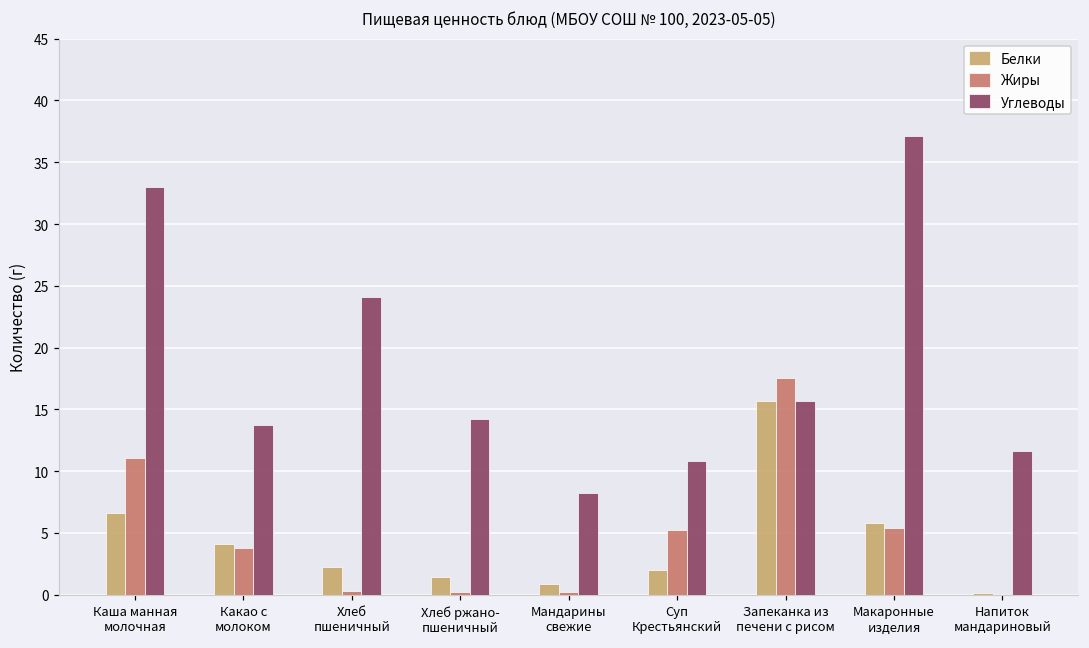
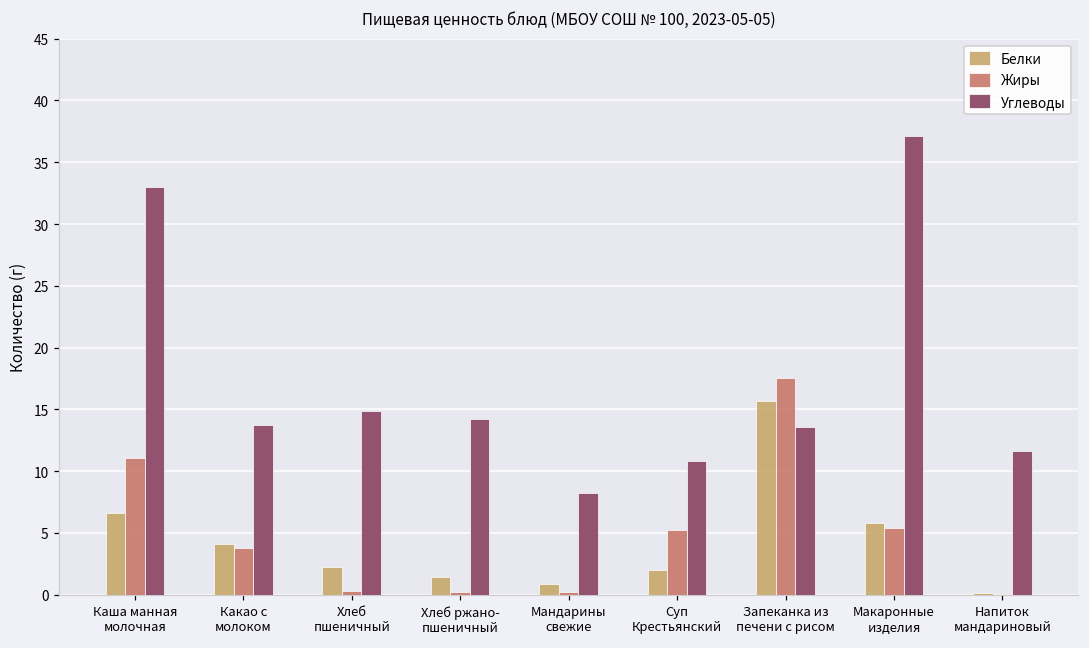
  {
    "Углеводы": {
      "Каша манная молочная": 33.0,
      "Какао с молоком": 13.7,
-     "Хлеб пшеничный": 24.1,
+     "Хлеб пшеничный": 14.9,
      "Хлеб ржано- пшеничный": 14.2,
      "Мандарины свежие": 8.3,
      "Суп Крестьянский": 10.8,
-     "Запеканка из печени с рисом": 15.7,
+     "Запеканка из печени с рисом": 13.6,
      "Макаронные изделия": 37.1,
      "Напиток мандариновый": 11.6
    }
  }
